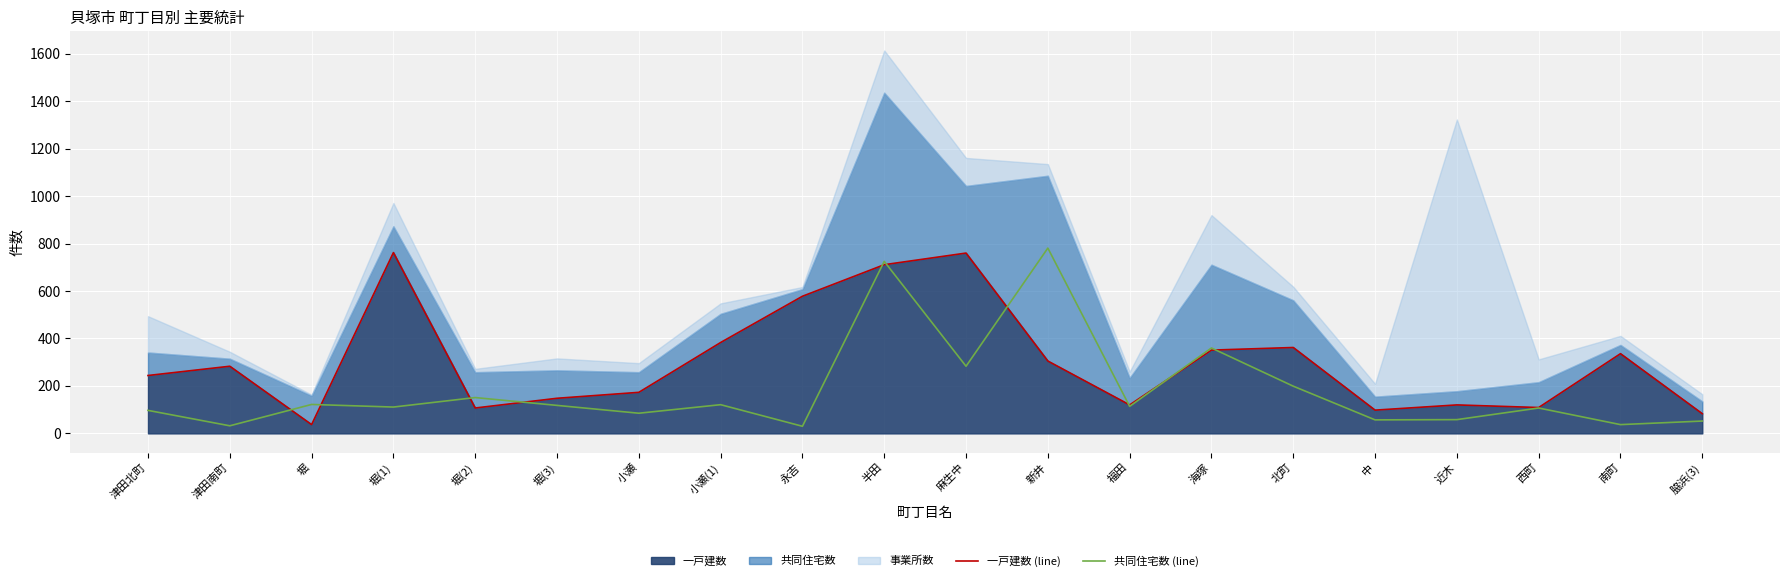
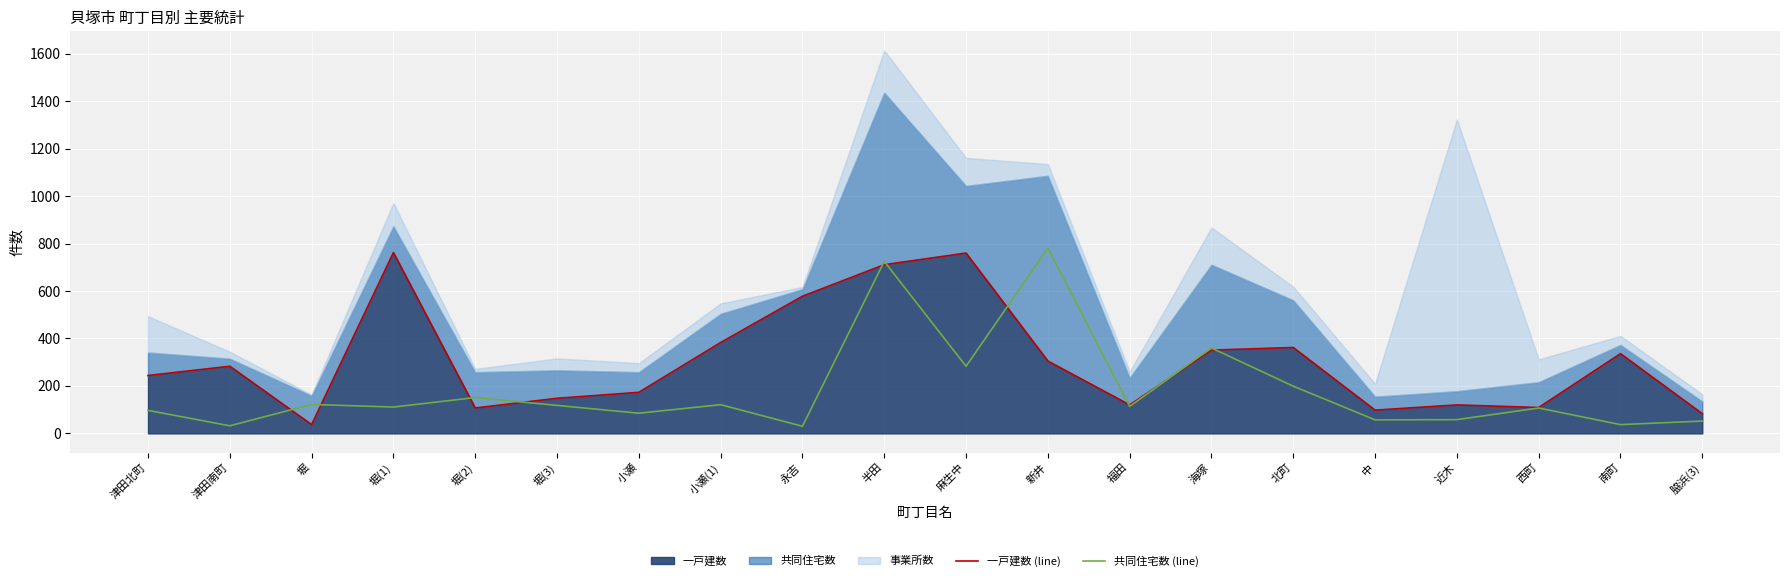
  {
    "一戸建数": {
      "津田北町": 240,
      "津田南町": 280,
      "堀": 40,
      "堀(1)": 760,
      "堀(2)": 110,
      "堀(3)": 150,
      "小瀬": 170,
      "小瀬(1)": 380,
      "永吉": 580,
      "半田": 710,
      "麻生中": 760,
      "新井": 310,
      "北町": 360,
      "中": 100,
      "近木": 120,
      "南町": 340,
      "脇浜(3)": 80
    },
    "共同住宅数 (line)": {
      "津田北町": 100,
      "津田南町": 30,
      "堀": 120,
      "堀(1)": 110,
      "堀(2)": 150,
      "堀(3)": 120,
      "小瀬": 90,
      "小瀬(1)": 120,
      "永吉": 30,
      "半田": 730,
      "麻生中": 280,
      "新井": 780,
      "北町": 200,
      "中": 60,
      "近木": 60,
      "南町": 40,
      "脇浜(3)": 50
    },
    "共同住宅数": {
      "津田北町": 100,
      "津田南町": 30,
      "堀(1)": 110,
      "堀(2)": 150,
      "堀(3)": 120,
      "小瀬": 90,
      "小瀬(1)": 120,
      "半田": 730,
      "麻生中": 280,
      "新井": 780,
      "福田": 110,
      "海塚": 360,
      "北町": 200,
      "中": 60,
      "近木": 60,
      "西町": 110,
      "南町": 40,
      "脇浜(3)": 50
    },
    "事業所数": {
      "津田北町": 150,
      "津田南町": 30,
      "堀(1)": 100,
      "堀(2)": 10,
      "堀(3)": 50,
      "小瀬": 40,
      "小瀬(1)": 40,
      "半田": 180,
      "麻生中": 120,
      "新井": 50,
      "福田": 30,
-     "海塚": 210,
+     "海塚": 160,
      "北町": 60,
      "中": 50,
      "近木": 1150,
      "西町": 100,
      "南町": 40,
      "脇浜(3)": 30
    }
  }
